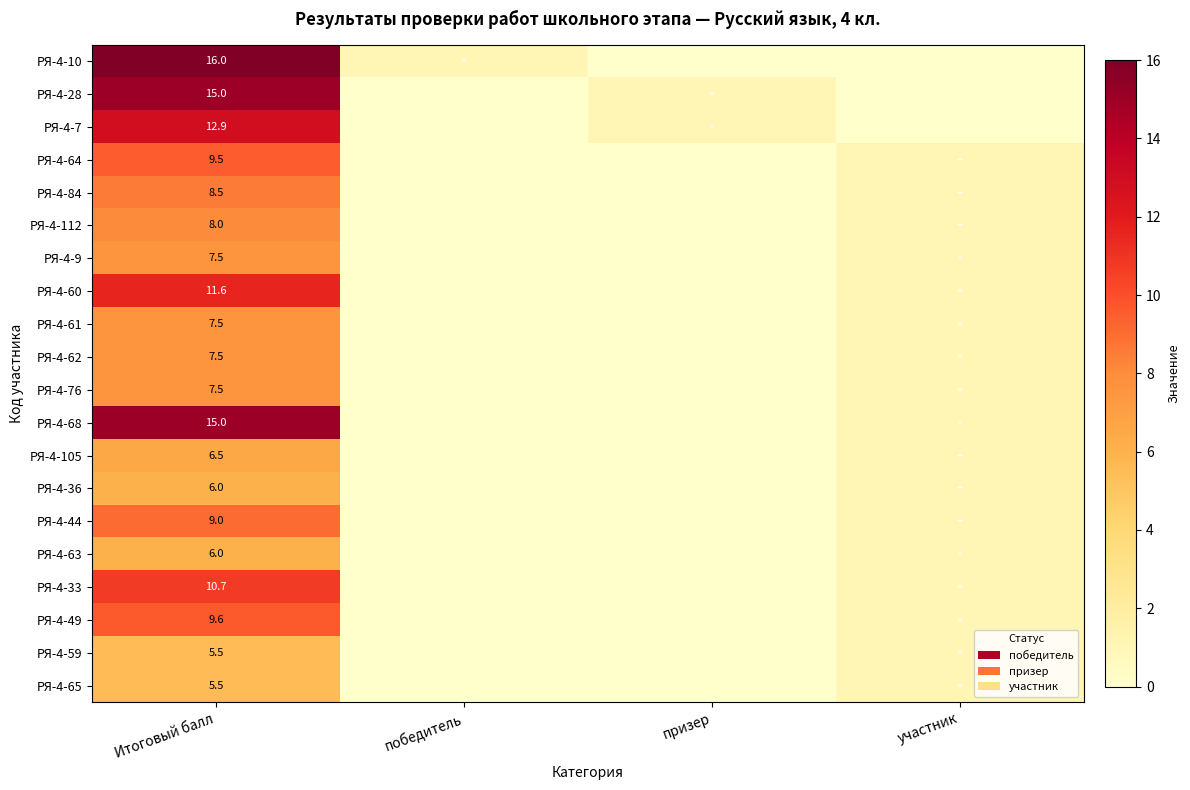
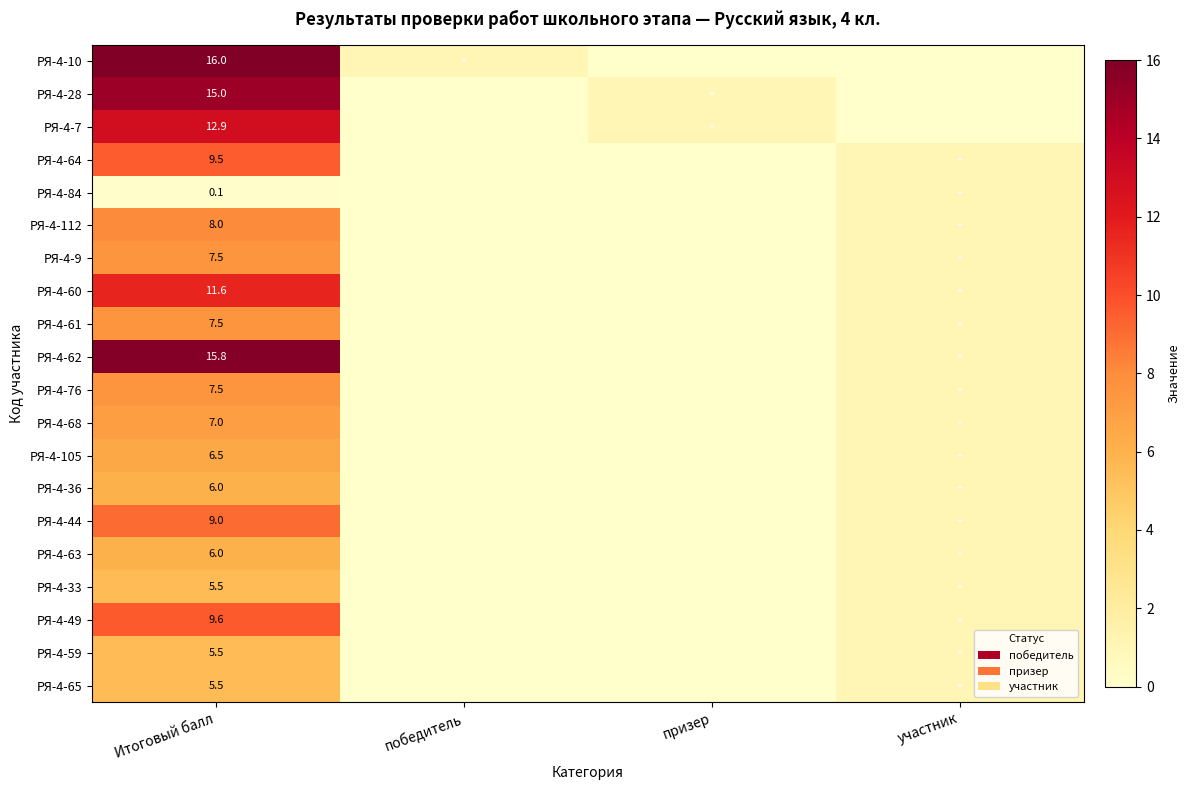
  {
    "РЯ-4-10": {
      "Итоговый балл": 16.0
    },
    "РЯ-4-28": {
      "Итоговый балл": 15.0
    },
    "РЯ-4-7": {
      "Итоговый балл": 12.9
    },
    "РЯ-4-64": {
      "Итоговый балл": 9.5
    },
    "РЯ-4-84": {
-     "Итоговый балл": 8.5
+     "Итоговый балл": 0.1
    },
    "РЯ-4-112": {
      "Итоговый балл": 8.0
    },
    "РЯ-4-9": {
      "Итоговый балл": 7.5
    },
    "РЯ-4-60": {
      "Итоговый балл": 11.6
    },
    "РЯ-4-61": {
      "Итоговый балл": 7.5
    },
    "РЯ-4-62": {
-     "Итоговый балл": 7.5
+     "Итоговый балл": 15.8
    },
    "РЯ-4-76": {
      "Итоговый балл": 7.5
    },
    "РЯ-4-68": {
-     "Итоговый балл": 15.0
+     "Итоговый балл": 7.0
    },
    "РЯ-4-105": {
      "Итоговый балл": 6.5
    },
    "РЯ-4-36": {
      "Итоговый балл": 6.0
    },
    "РЯ-4-44": {
      "Итоговый балл": 9.0
    },
    "РЯ-4-63": {
      "Итоговый балл": 6.0
    },
    "РЯ-4-33": {
-     "Итоговый балл": 10.7
+     "Итоговый балл": 5.5
    },
    "РЯ-4-49": {
      "Итоговый балл": 9.6
    },
    "РЯ-4-59": {
      "Итоговый балл": 5.5
    },
    "РЯ-4-65": {
      "Итоговый балл": 5.5
    }
  }
